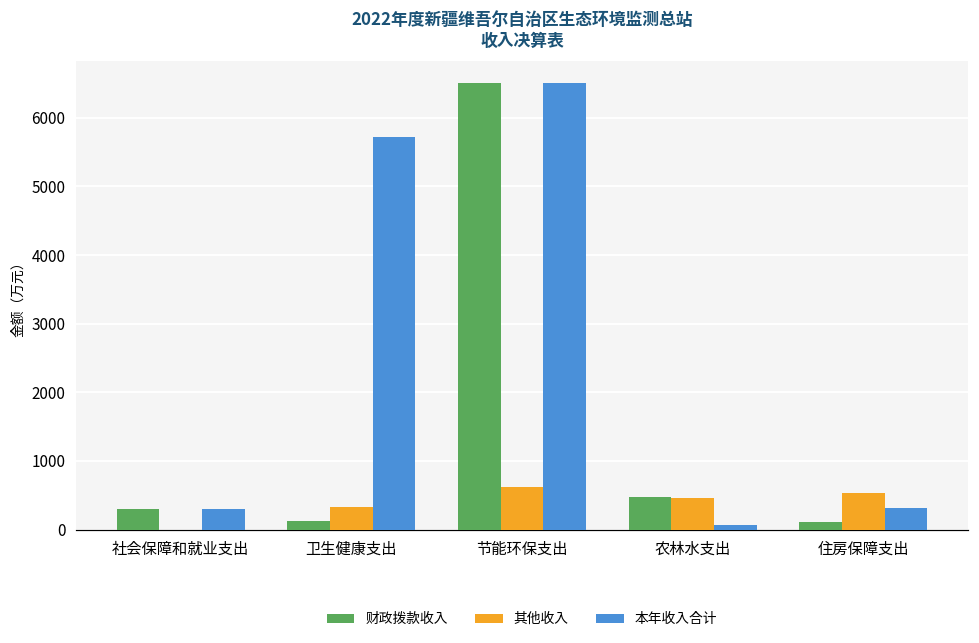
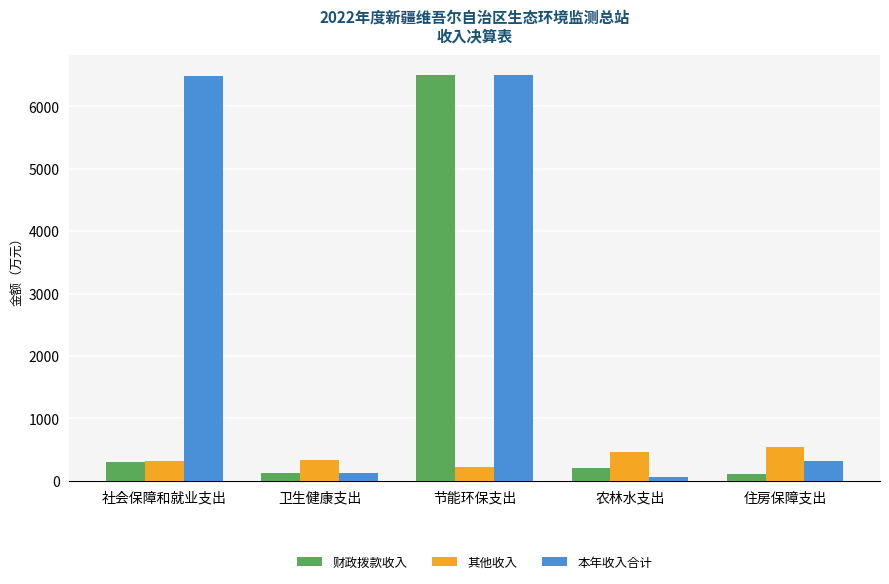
  {
    "财政拨款收入": {
      "社会保障和就业支出": 300,
      "卫生健康支出": 100,
      "节能环保支出": 6500,
-     "农林水支出": 500,
+     "农林水支出": 200,
      "住房保障支出": 100
    },
    "其他收入": {
-     "社会保障和就业支出": 0,
+     "社会保障和就业支出": 300,
      "卫生健康支出": 300,
-     "节能环保支出": 600,
+     "节能环保支出": 200,
      "农林水支出": 500,
      "住房保障支出": 500
    },
    "本年收入合计": {
-     "社会保障和就业支出": 300,
-     "卫生健康支出": 5700,
+     "社会保障和就业支出": 6500,
+     "卫生健康支出": 100,
      "节能环保支出": 6500,
      "农林水支出": 100,
      "住房保障支出": 300
    }
  }
